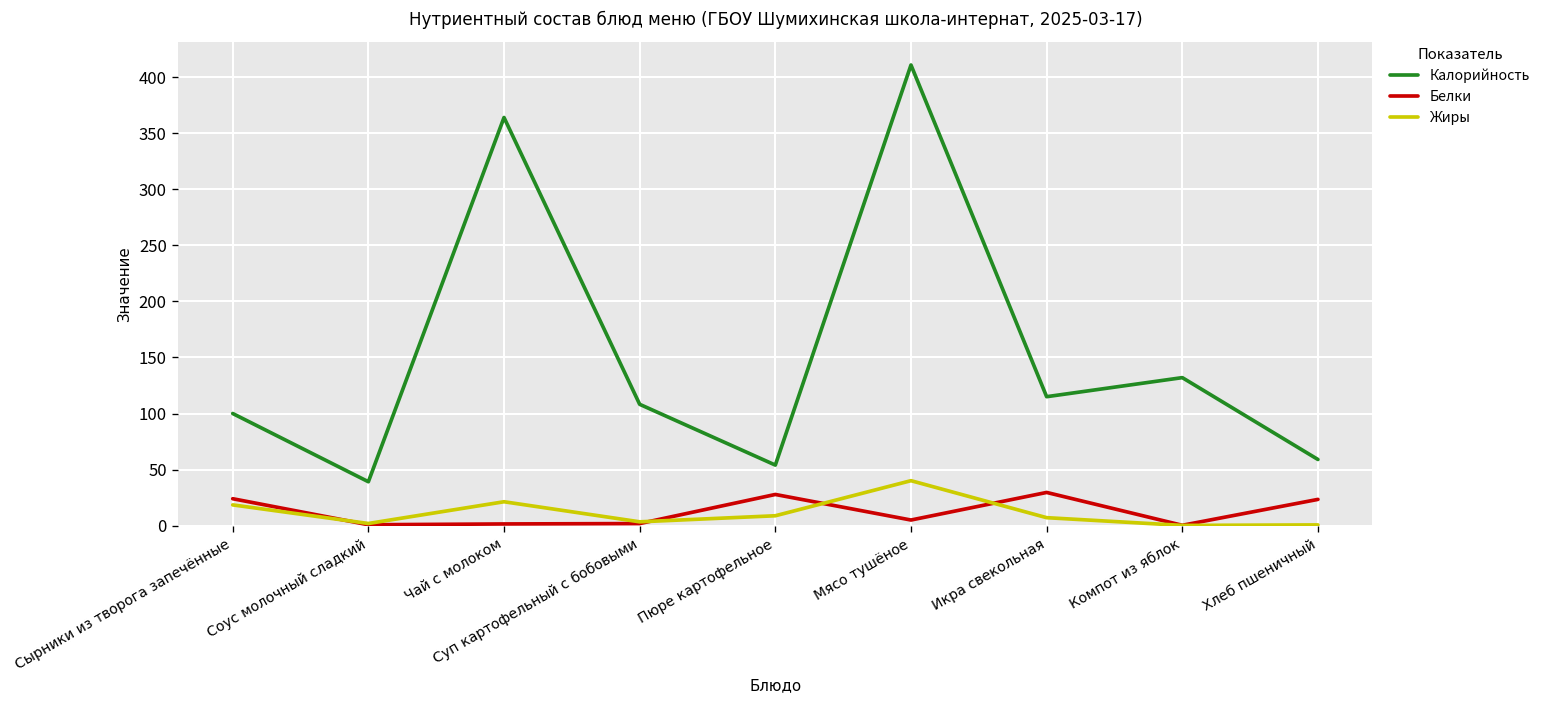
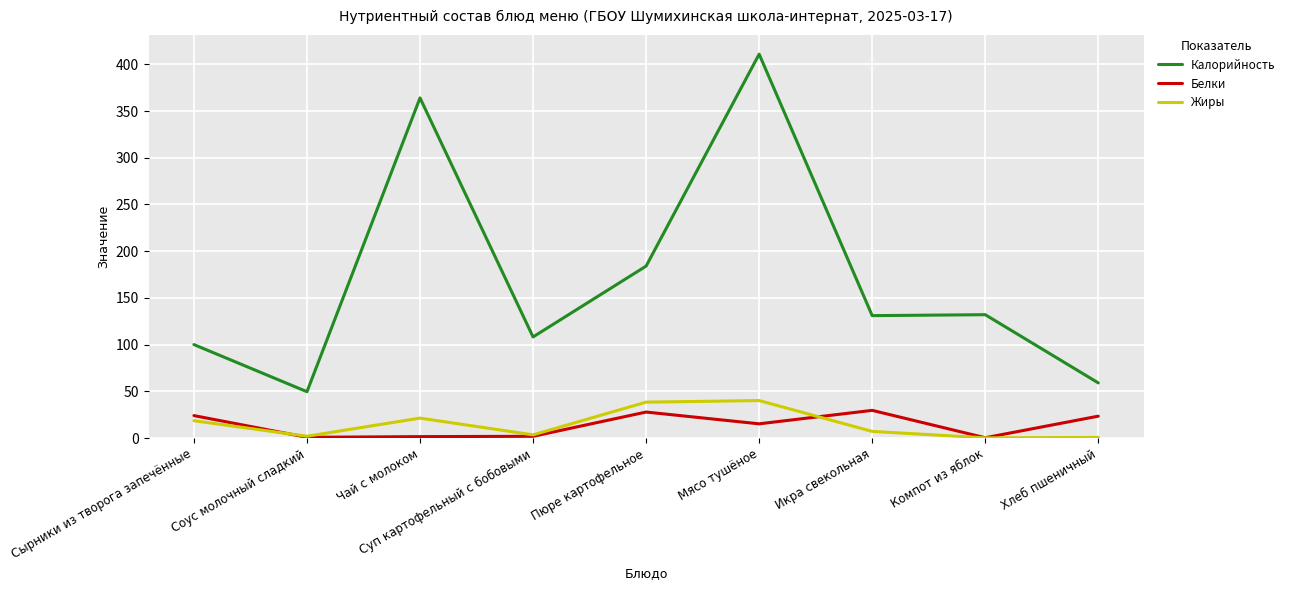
  {
    "Калорийность": {
      "Сырники из творога запечённые": 100,
-     "Соус молочный сладкий": 40,
+     "Соус молочный сладкий": 50,
      "Чай с молоком": 360,
      "Суп картофельный с бобовыми": 110,
-     "Пюре картофельное": 50,
+     "Пюре картофельное": 180,
      "Мясо тушёное": 410,
-     "Икра свекольная": 120,
+     "Икра свекольная": 130,
      "Компот из яблок": 130,
      "Хлеб пшеничный": 60
    },
    "Белки": {
      "Сырники из творога запечённые": 20,
      "Чай с молоком": 0,
      "Пюре картофельное": 30,
-     "Мясо тушёное": 10,
+     "Мясо тушёное": 20,
      "Икра свекольная": 30,
      "Хлеб пшеничный": 20
    },
    "Жиры": {
      "Сырники из творога запечённые": 20,
      "Чай с молоком": 20,
-     "Пюре картофельное": 10,
+     "Пюре картофельное": 40,
      "Мясо тушёное": 40,
      "Икра свекольная": 10,
      "Хлеб пшеничный": 0
    }
  }
